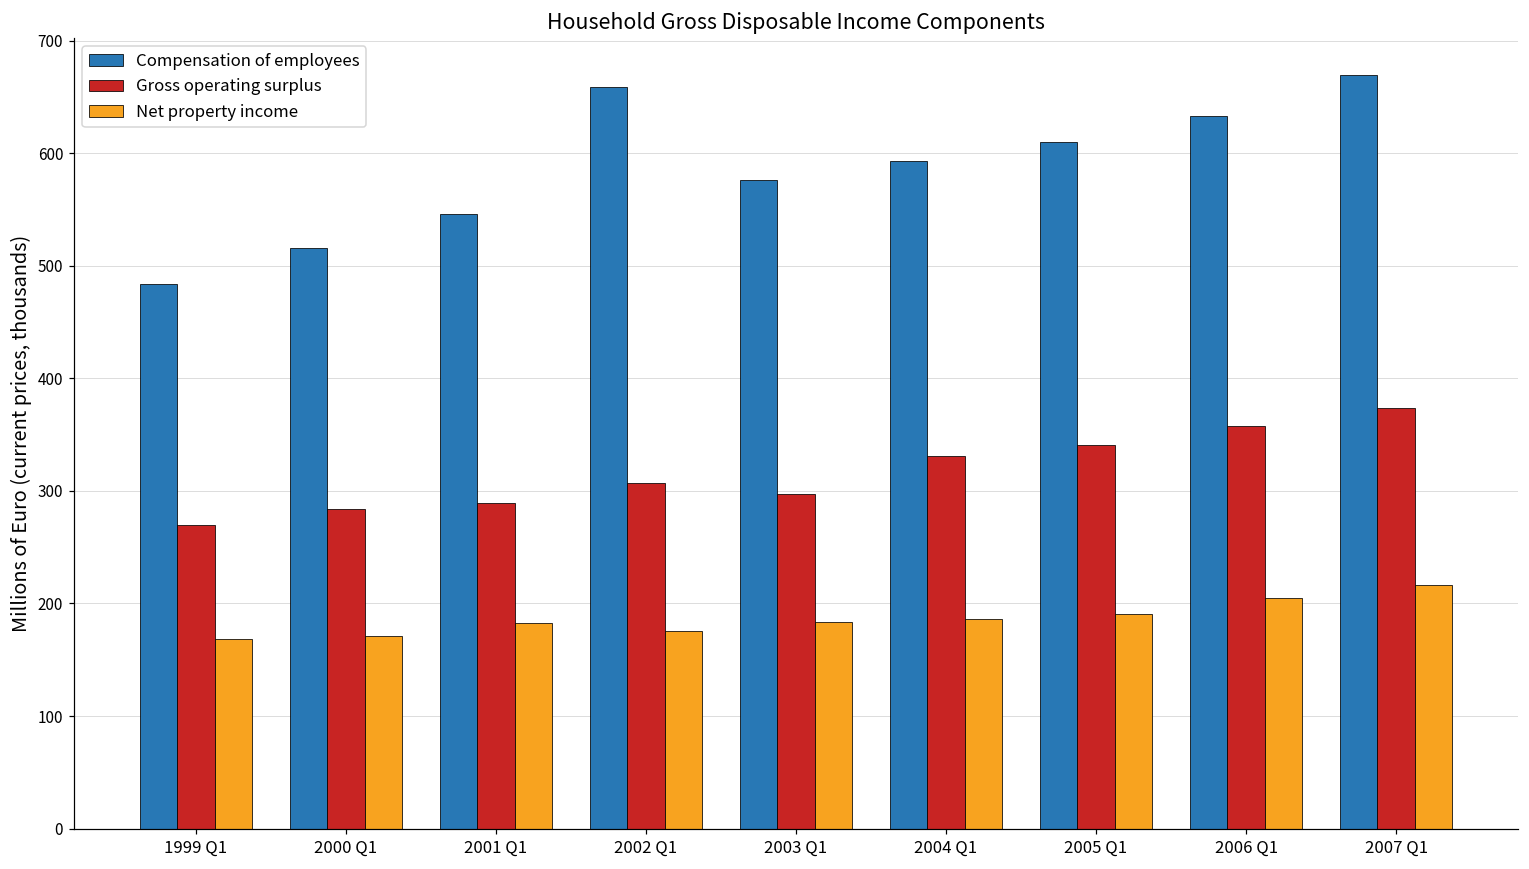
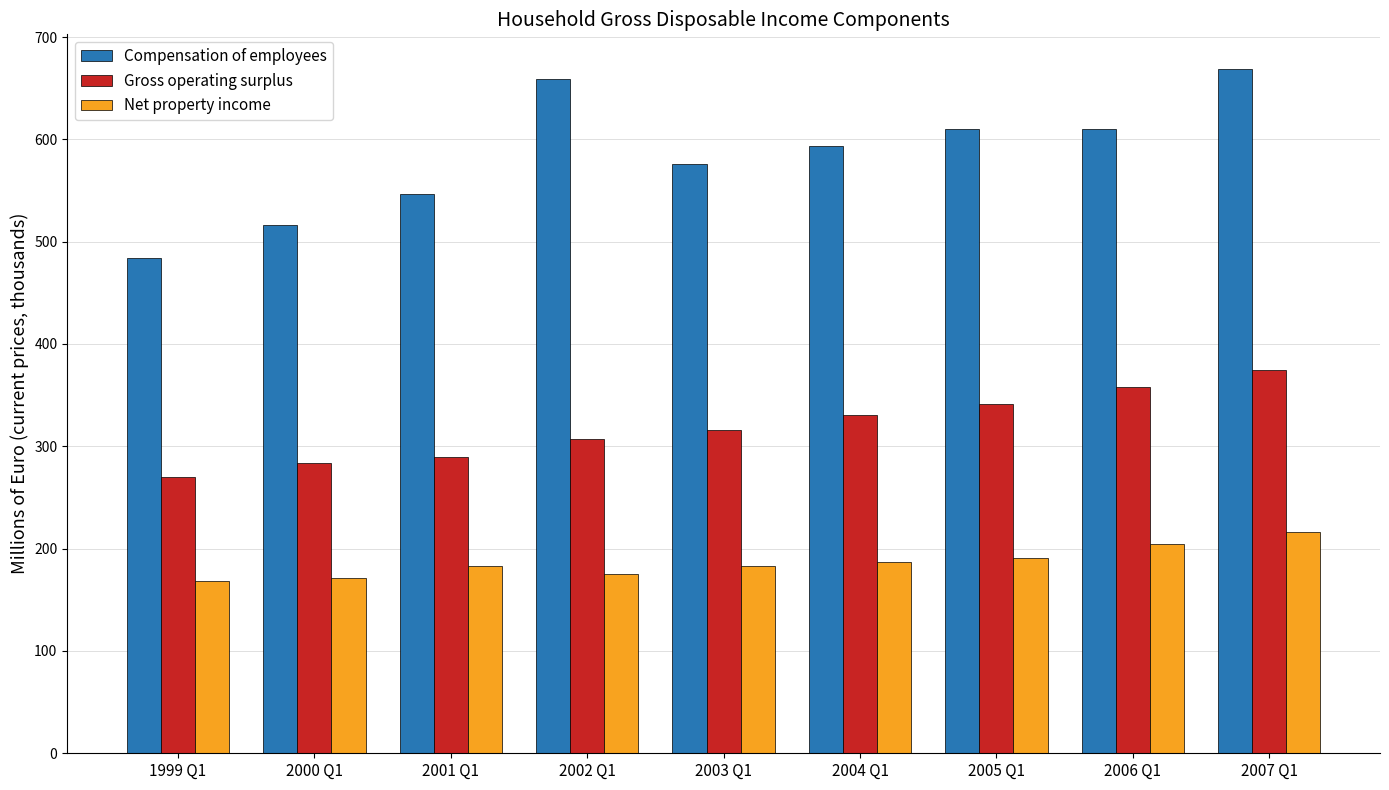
  {
    "Compensation of employees": {
      "1999 Q1": 484,
      "2000 Q1": 516,
      "2001 Q1": 546,
      "2002 Q1": 659,
      "2003 Q1": 576,
      "2004 Q1": 593,
      "2005 Q1": 610,
-     "2006 Q1": 633,
+     "2006 Q1": 611,
      "2007 Q1": 669
    },
    "Gross operating surplus": {
      "1999 Q1": 270,
      "2000 Q1": 284,
      "2001 Q1": 290,
      "2002 Q1": 307,
-     "2003 Q1": 297,
+     "2003 Q1": 316,
      "2004 Q1": 331,
      "2005 Q1": 341,
      "2006 Q1": 358,
      "2007 Q1": 374
    },
    "Net property income": {
      "1999 Q1": 168,
      "2000 Q1": 171,
      "2001 Q1": 183,
      "2002 Q1": 175,
      "2003 Q1": 183,
      "2004 Q1": 186,
      "2005 Q1": 191,
      "2006 Q1": 205,
      "2007 Q1": 217
    }
  }
